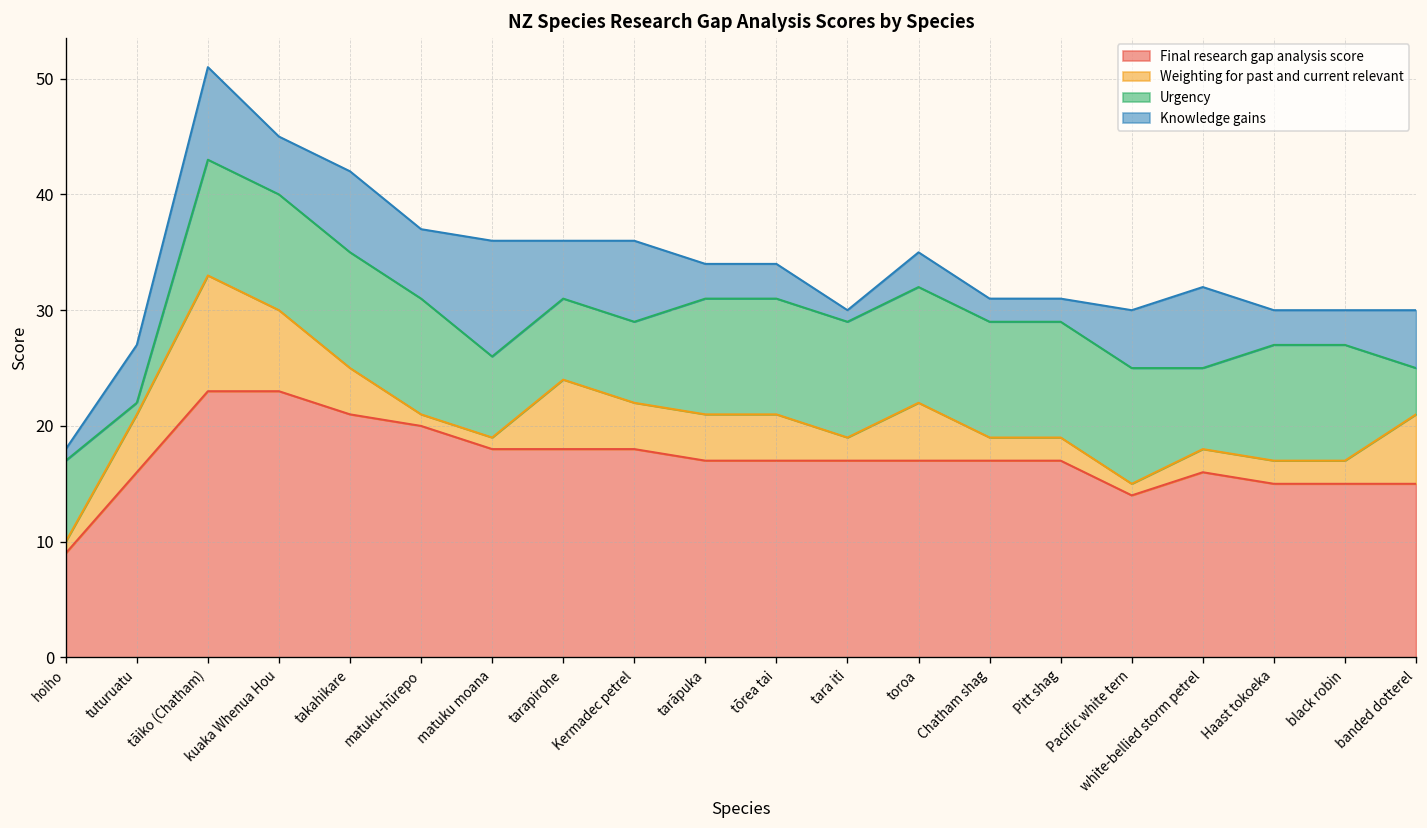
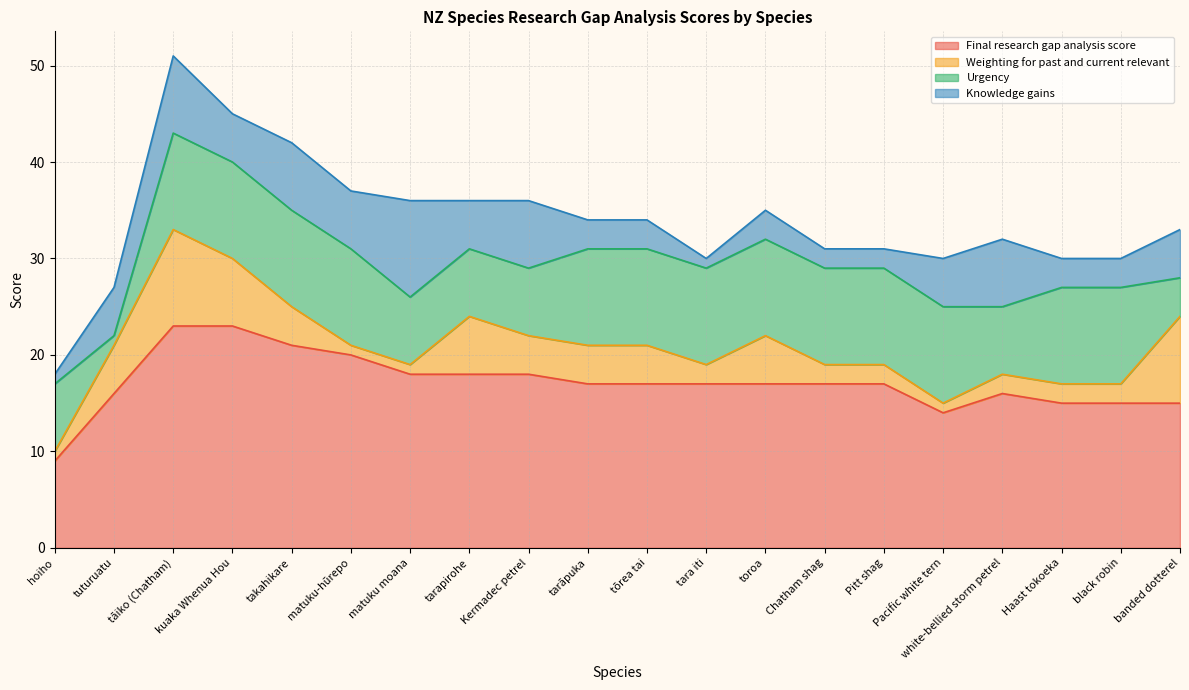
  {
    "Final research gap analysis score": {
      "hoiho": 9,
      "tuturuatu": 16,
      "tāiko (Chatham)": 23,
      "kuaka Whenua Hou": 23,
      "takahikare": 21,
      "matuku-hūrepo": 20,
      "matuku moana": 18,
      "tarapirohe": 18,
      "Kermadec petrel": 18,
      "tarāpuka": 17,
      "tōrea tai": 17,
      "tara iti": 17,
      "toroa": 17,
      "Chatham shag": 17,
      "Pitt shag": 17,
      "Pacific white tern": 14,
      "white-bellied storm petrel": 16,
      "Haast tokoeka": 15,
      "black robin": 15,
      "banded dotterel": 15
    },
    "Weighting for past and current relevant": {
      "hoiho": 1,
      "tuturuatu": 5,
      "tāiko (Chatham)": 10,
      "kuaka Whenua Hou": 7,
      "takahikare": 4,
      "matuku-hūrepo": 1,
      "matuku moana": 1,
      "tarapirohe": 6,
      "Kermadec petrel": 4,
      "tarāpuka": 4,
      "tōrea tai": 4,
      "tara iti": 2,
      "toroa": 5,
      "Chatham shag": 2,
      "Pitt shag": 2,
      "Pacific white tern": 1,
      "white-bellied storm petrel": 2,
      "Haast tokoeka": 2,
      "black robin": 2,
-     "banded dotterel": 6
+     "banded dotterel": 9
    },
    "Urgency": {
      "hoiho": 7,
      "tuturuatu": 1,
      "tāiko (Chatham)": 10,
      "kuaka Whenua Hou": 10,
      "takahikare": 10,
      "matuku-hūrepo": 10,
      "matuku moana": 7,
      "tarapirohe": 7,
      "Kermadec petrel": 7,
      "tarāpuka": 10,
      "tōrea tai": 10,
      "tara iti": 10,
      "toroa": 10,
      "Chatham shag": 10,
      "Pitt shag": 10,
      "Pacific white tern": 10,
      "white-bellied storm petrel": 7,
      "Haast tokoeka": 10,
      "black robin": 10,
      "banded dotterel": 4
    },
    "Knowledge gains": {
      "hoiho": 1,
      "tuturuatu": 5,
      "tāiko (Chatham)": 8,
      "kuaka Whenua Hou": 5,
      "takahikare": 7,
      "matuku-hūrepo": 6,
      "matuku moana": 10,
      "tarapirohe": 5,
      "Kermadec petrel": 7,
      "tarāpuka": 3,
      "tōrea tai": 3,
      "tara iti": 1,
      "toroa": 3,
      "Chatham shag": 2,
      "Pitt shag": 2,
      "Pacific white tern": 5,
      "white-bellied storm petrel": 7,
      "Haast tokoeka": 3,
      "black robin": 3,
      "banded dotterel": 5
    }
  }
